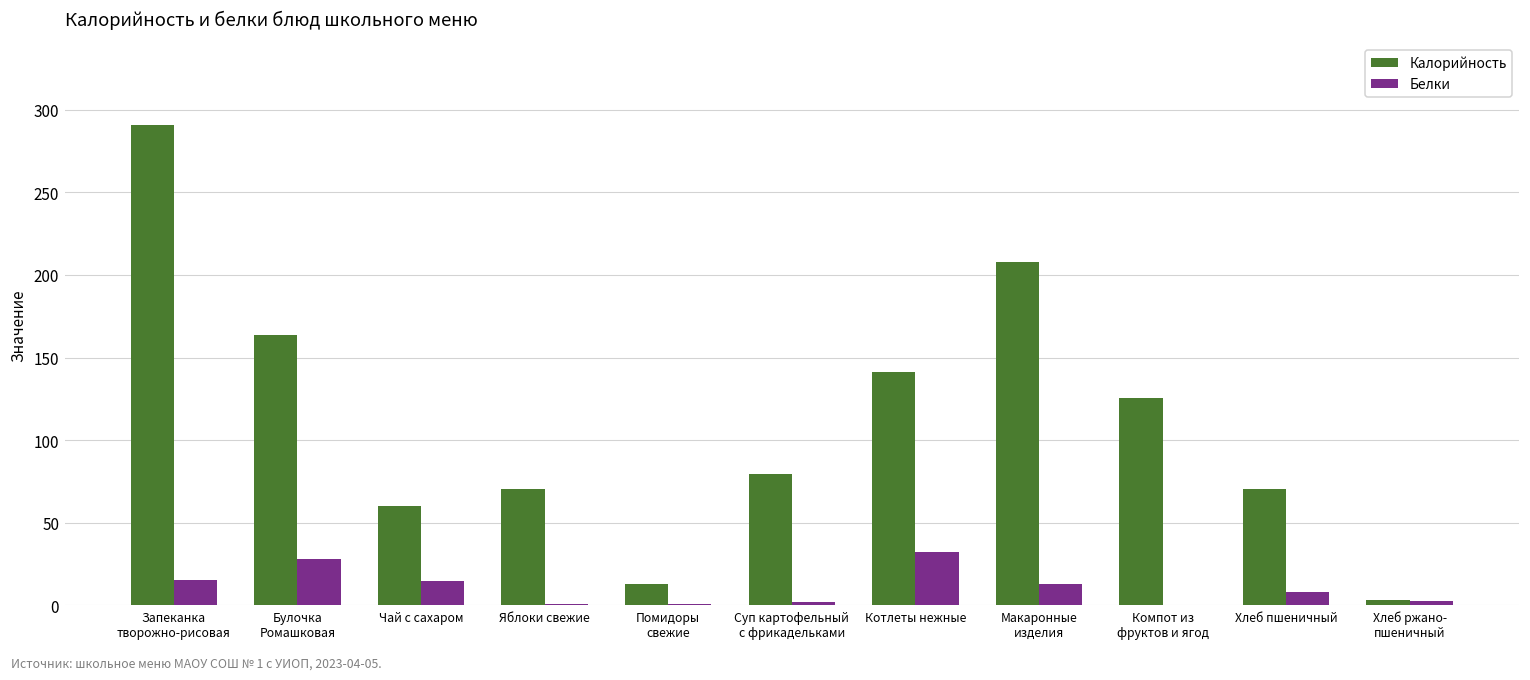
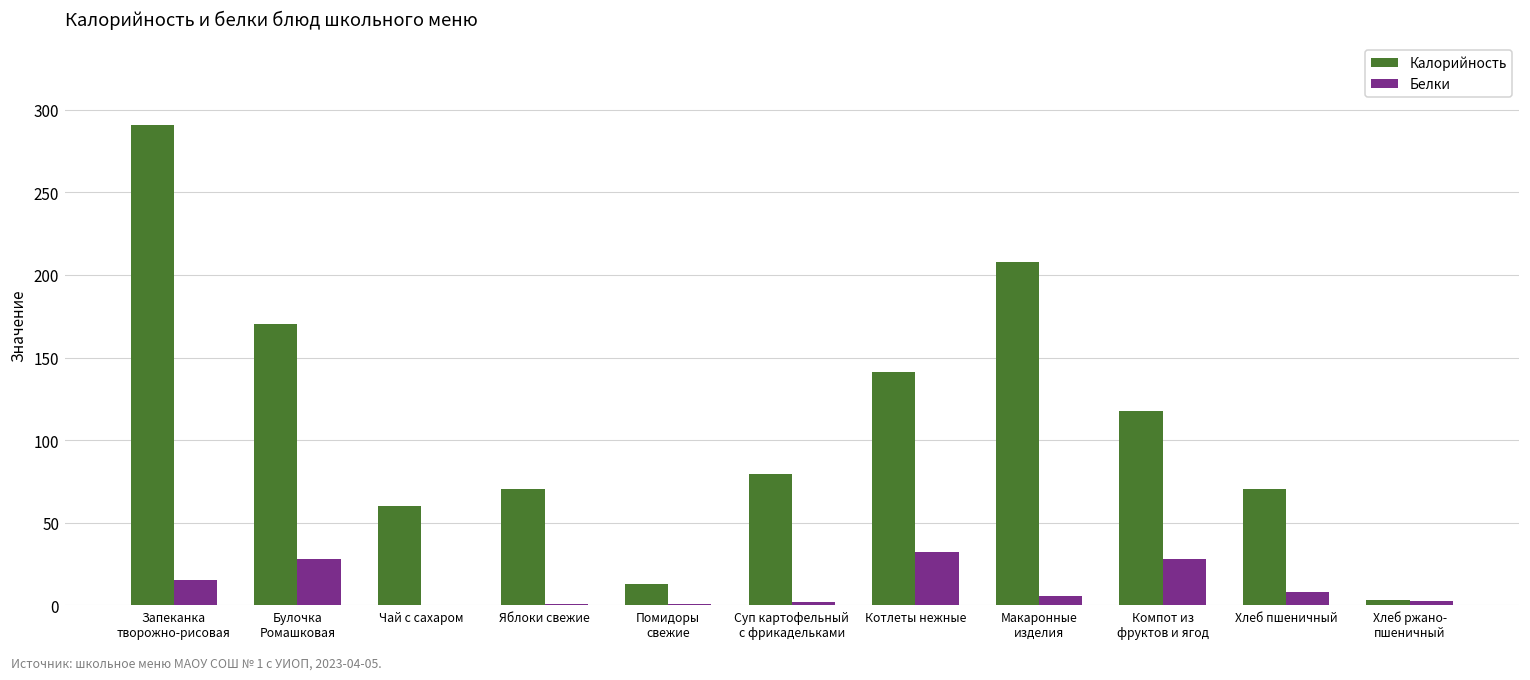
  {
    "Калорийность": {
      "Запеканка творожно-рисовая": 291,
-     "Булочка Ромашковая": 164,
+     "Булочка Ромашковая": 170,
      "Чай с сахаром": 60,
      "Яблоки свежие": 71,
      "Помидоры свежие": 13,
      "Суп картофельный с фрикадельками": 79,
      "Котлеты нежные": 141,
      "Макаронные изделия": 208,
-     "Компот из фруктов и ягод": 126,
+     "Компот из фруктов и ягод": 118,
      "Хлеб пшеничный": 71,
      "Хлеб ржано- пшеничный": 3
    },
    "Белки": {
      "Запеканка творожно-рисовая": 16,
      "Булочка Ромашковая": 28,
-     "Чай с сахаром": 15,
+     "Чай с сахаром": 0,
      "Суп картофельный с фрикадельками": 2,
      "Котлеты нежные": 33,
-     "Макаронные изделия": 13,
-     "Компот из фруктов и ягод": 0,
+     "Макаронные изделия": 6,
+     "Компот из фруктов и ягод": 28,
      "Хлеб пшеничный": 8,
      "Хлеб ржано- пшеничный": 3
    }
  }
